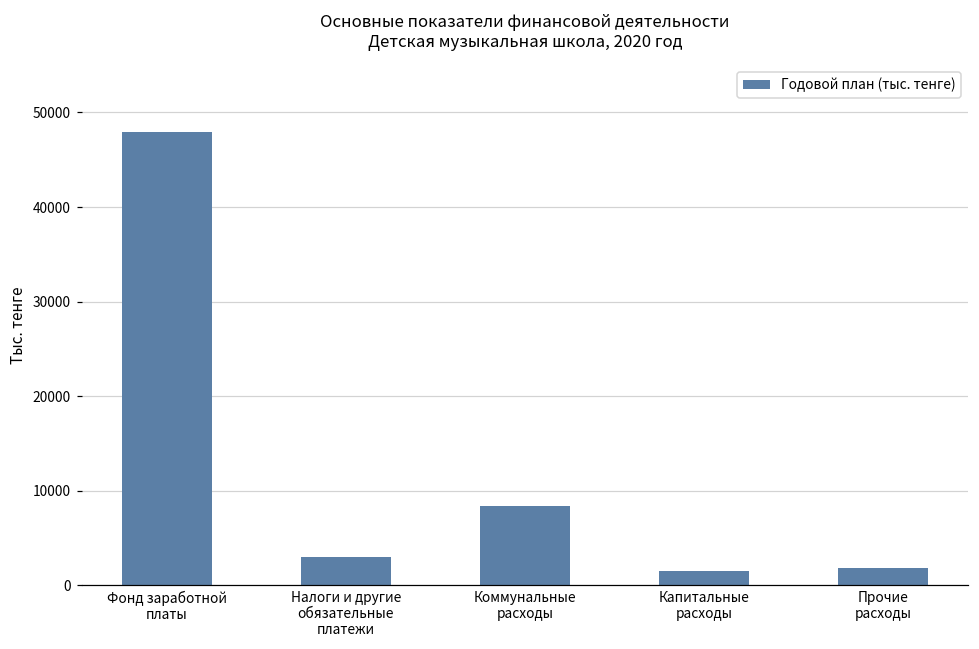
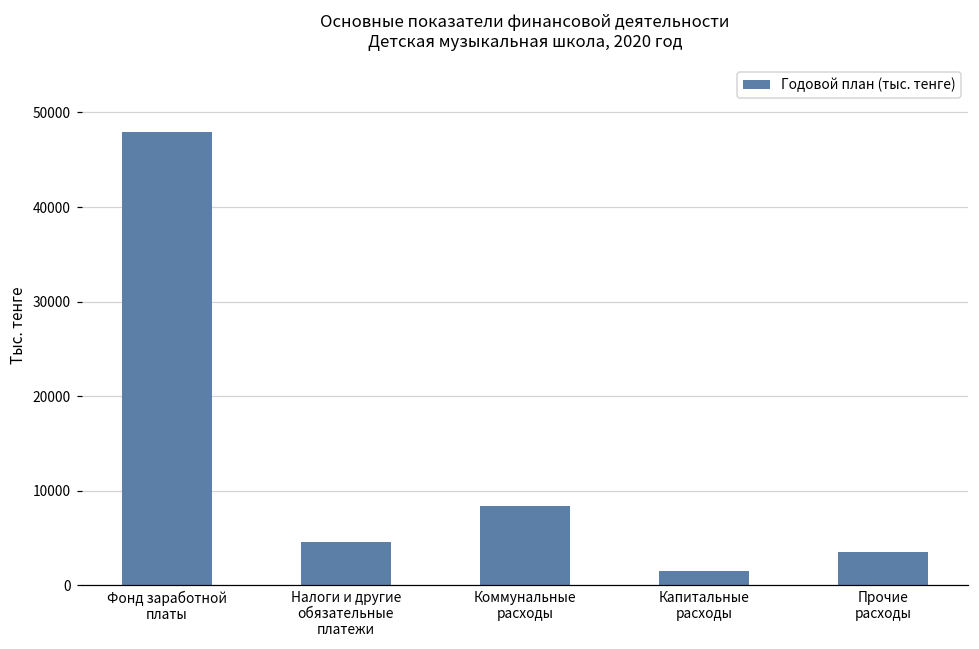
  {
    "Фонд заработной платы": 48000,
-   "Налоги и другие обязательные платежи": 3000,
+   "Налоги и другие обязательные платежи": 5000,
    "Коммунальные расходы": 8000,
    "Капитальные расходы": 2000,
-   "Прочие расходы": 2000
+   "Прочие расходы": 4000
  }
